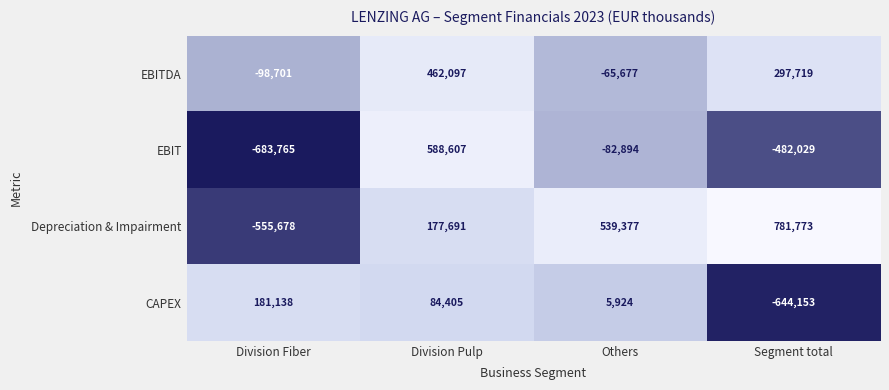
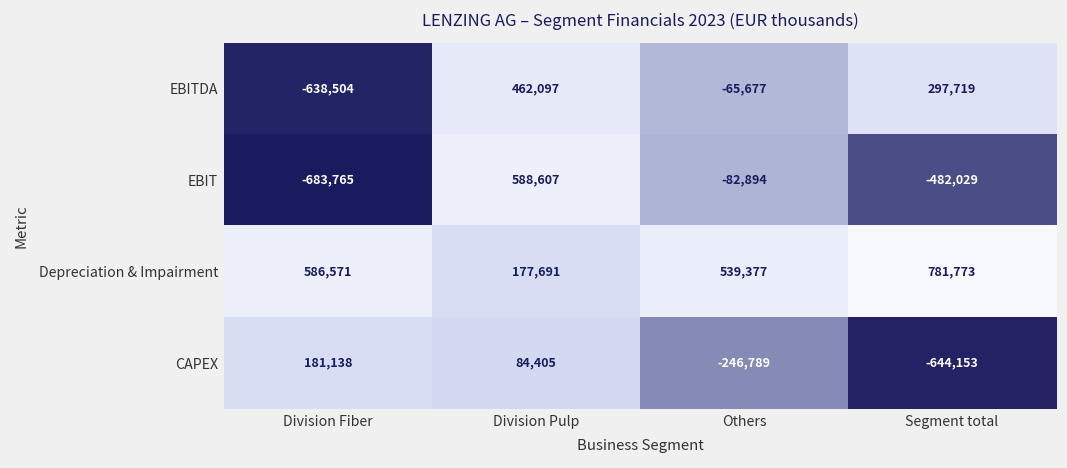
  {
    "EBITDA": {
-     "Division Fiber": "-98,701",
+     "Division Fiber": "-638,504",
      "Division Pulp": "462,097",
      "Others": "-65,677",
      "Segment total": "297,719"
    },
    "EBIT": {
      "Division Fiber": "-683,765",
      "Division Pulp": "588,607",
      "Others": "-82,894",
      "Segment total": "-482,029"
    },
    "Depreciation & Impairment": {
-     "Division Fiber": "-555,678",
+     "Division Fiber": "586,571",
      "Division Pulp": "177,691",
      "Others": "539,377",
      "Segment total": "781,773"
    },
    "CAPEX": {
      "Division Fiber": "181,138",
      "Division Pulp": "84,405",
-     "Others": "5,924",
+     "Others": "-246,789",
      "Segment total": "-644,153"
    }
  }
